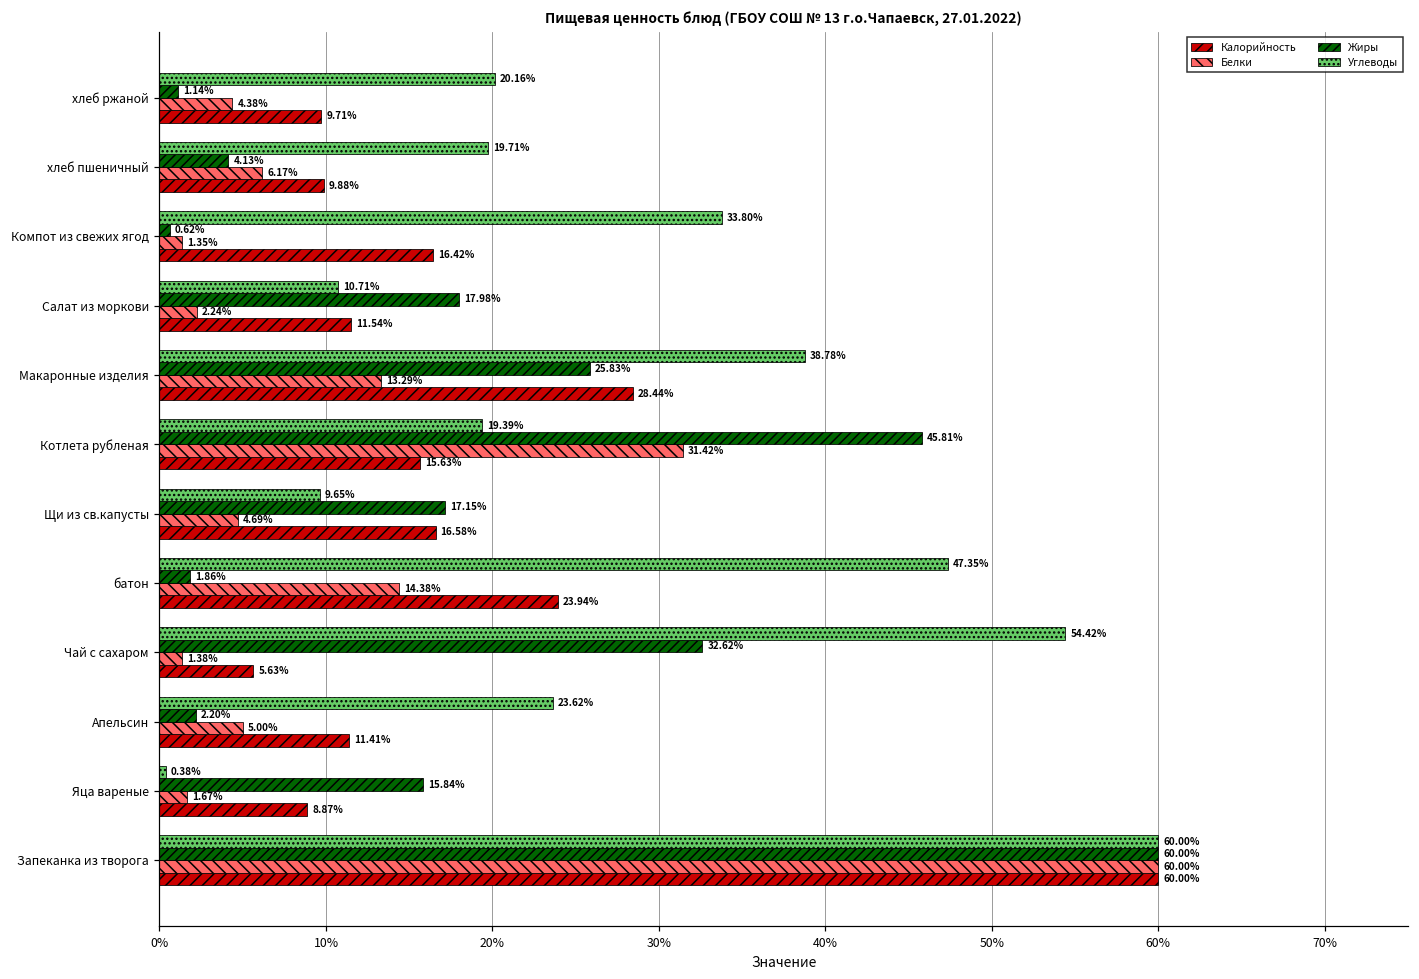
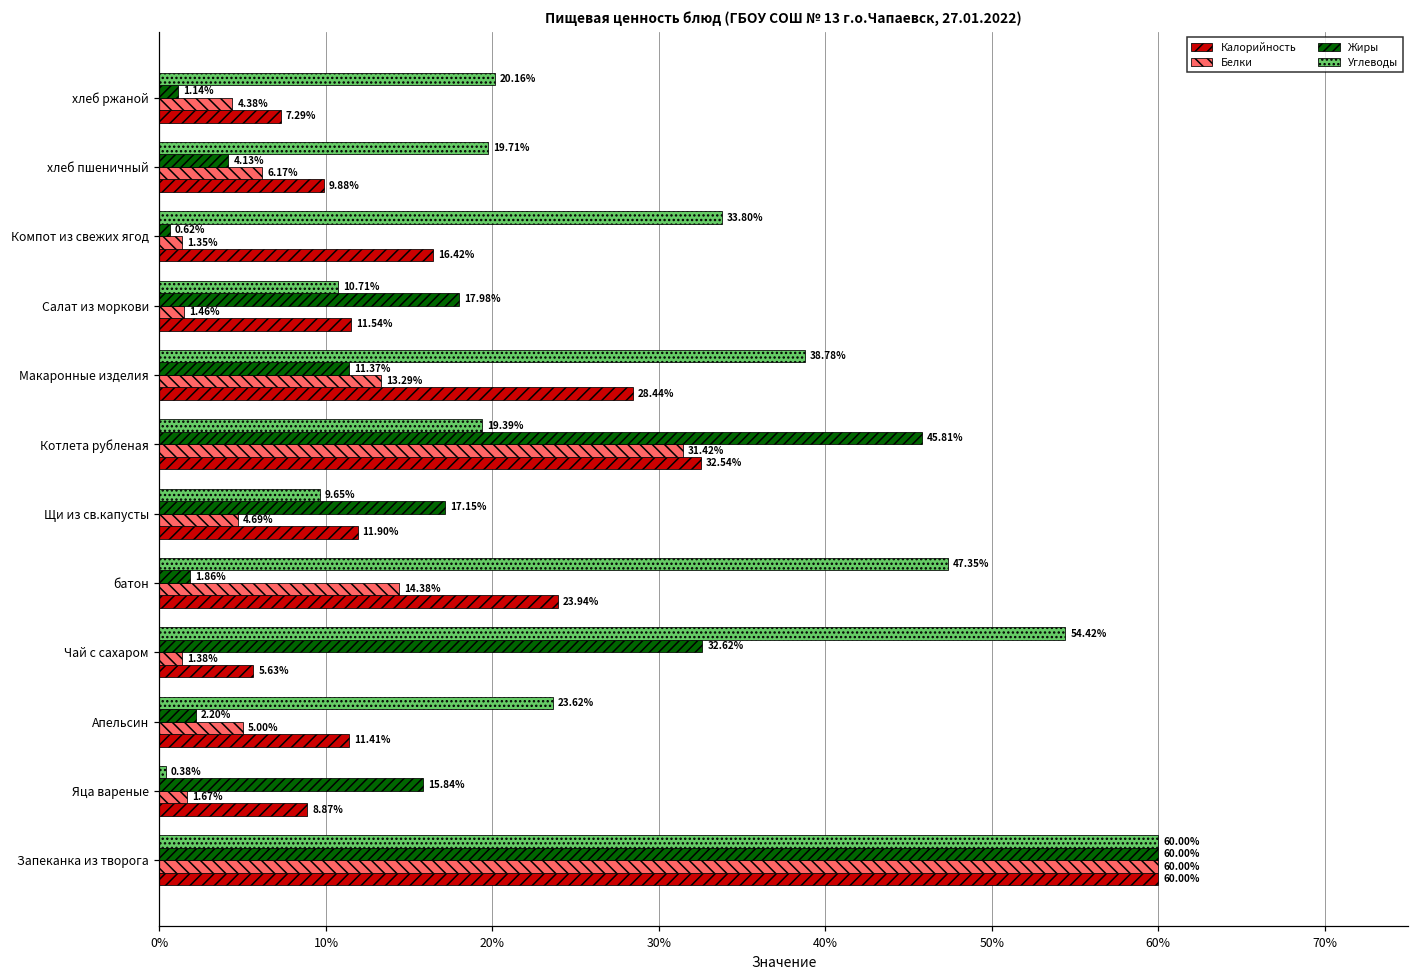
  {
    "Калорийность": {
-     "хлеб ржаной": "9.71%",
+     "хлеб ржаной": "7.29%",
      "хлеб пшеничный": "9.88%",
      "Компот из свежих ягод": "16.42%",
      "Салат из моркови": "11.54%",
      "Макаронные изделия": "28.44%",
-     "Котлета рубленая": "15.63%",
-     "Щи из св.капусты": "16.58%",
+     "Котлета рубленая": "32.54%",
+     "Щи из св.капусты": "11.90%",
      "батон": "23.94%",
      "Чай с сахаром": "5.63%",
      "Апельсин": "11.41%",
      "Яца вареные": "8.87%",
      "Запеканка из творога": "60.00%"
    },
    "Белки": {
      "хлеб ржаной": "4.38%",
      "хлеб пшеничный": "6.17%",
      "Компот из свежих ягод": "1.35%",
-     "Салат из моркови": "2.24%",
+     "Салат из моркови": "1.46%",
      "Макаронные изделия": "13.29%",
      "Котлета рубленая": "31.42%",
      "Щи из св.капусты": "4.69%",
      "батон": "14.38%",
      "Чай с сахаром": "1.38%",
      "Апельсин": "5.00%",
      "Яца вареные": "1.67%",
      "Запеканка из творога": "60.00%"
    },
    "Жиры": {
      "хлеб ржаной": "1.14%",
      "хлеб пшеничный": "4.13%",
      "Компот из свежих ягод": "0.62%",
      "Салат из моркови": "17.98%",
-     "Макаронные изделия": "25.83%",
+     "Макаронные изделия": "11.37%",
      "Котлета рубленая": "45.81%",
      "Щи из св.капусты": "17.15%",
      "батон": "1.86%",
      "Чай с сахаром": "32.62%",
      "Апельсин": "2.20%",
      "Яца вареные": "15.84%",
      "Запеканка из творога": "60.00%"
    },
    "Углеводы": {
      "хлеб ржаной": "20.16%",
      "хлеб пшеничный": "19.71%",
      "Компот из свежих ягод": "33.80%",
      "Салат из моркови": "10.71%",
      "Макаронные изделия": "38.78%",
      "Котлета рубленая": "19.39%",
      "Щи из св.капусты": "9.65%",
      "батон": "47.35%",
      "Чай с сахаром": "54.42%",
      "Апельсин": "23.62%",
      "Яца вареные": "0.38%",
      "Запеканка из творога": "60.00%"
    }
  }
